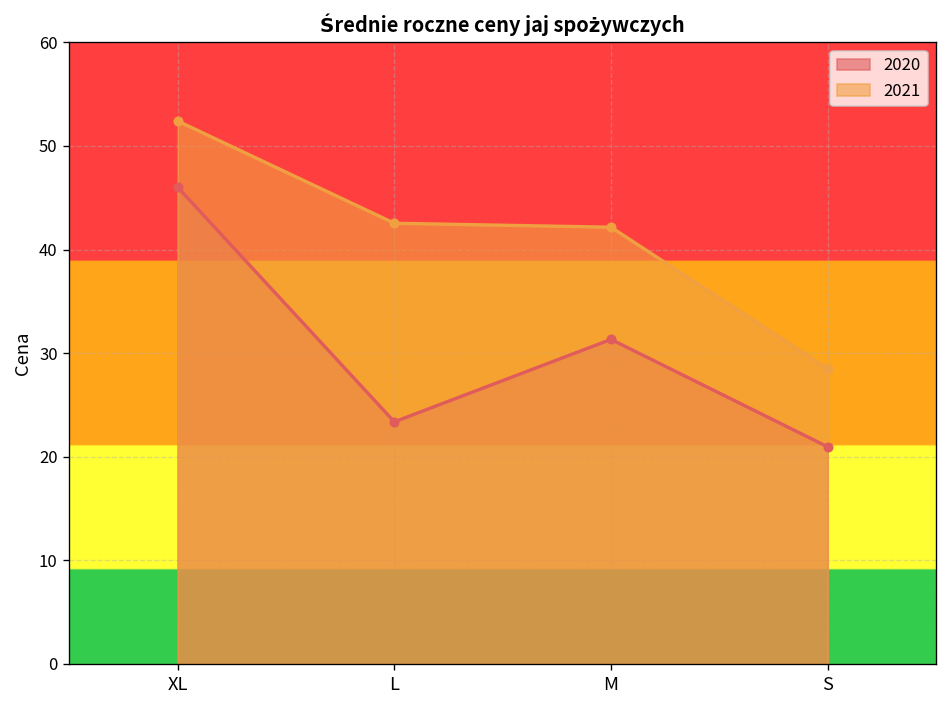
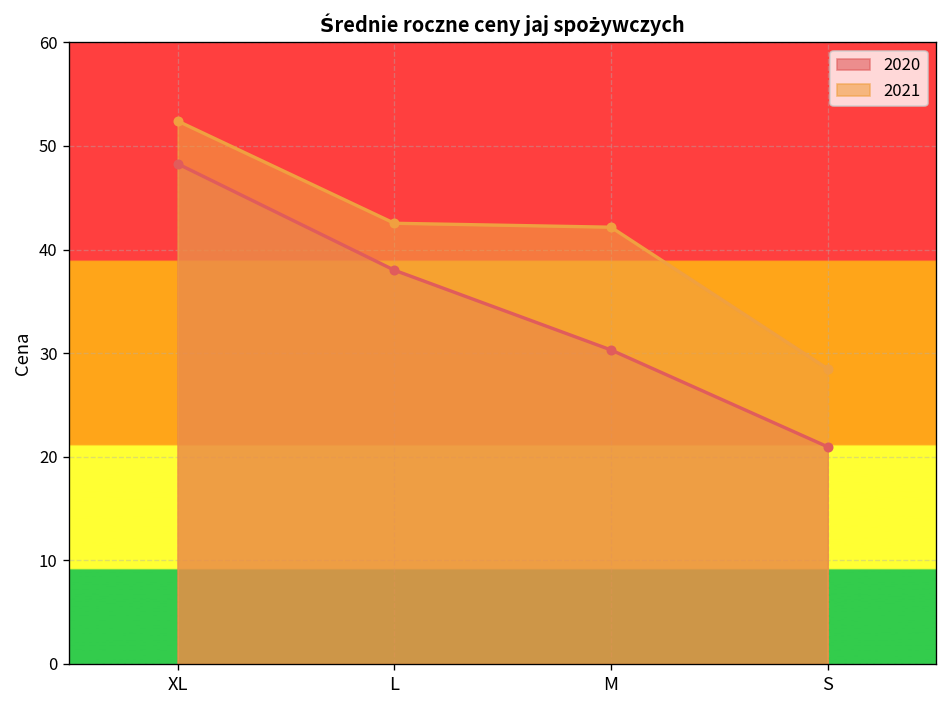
  {
    "2020": {
-     "XL": 46,
-     "L": 23,
-     "M": 31,
+     "XL": 48,
+     "L": 38,
+     "M": 30,
      "S": 21
    },
    "2021": {
      "XL": 52,
      "L": 43,
      "M": 42,
      "S": 28
    }
  }
